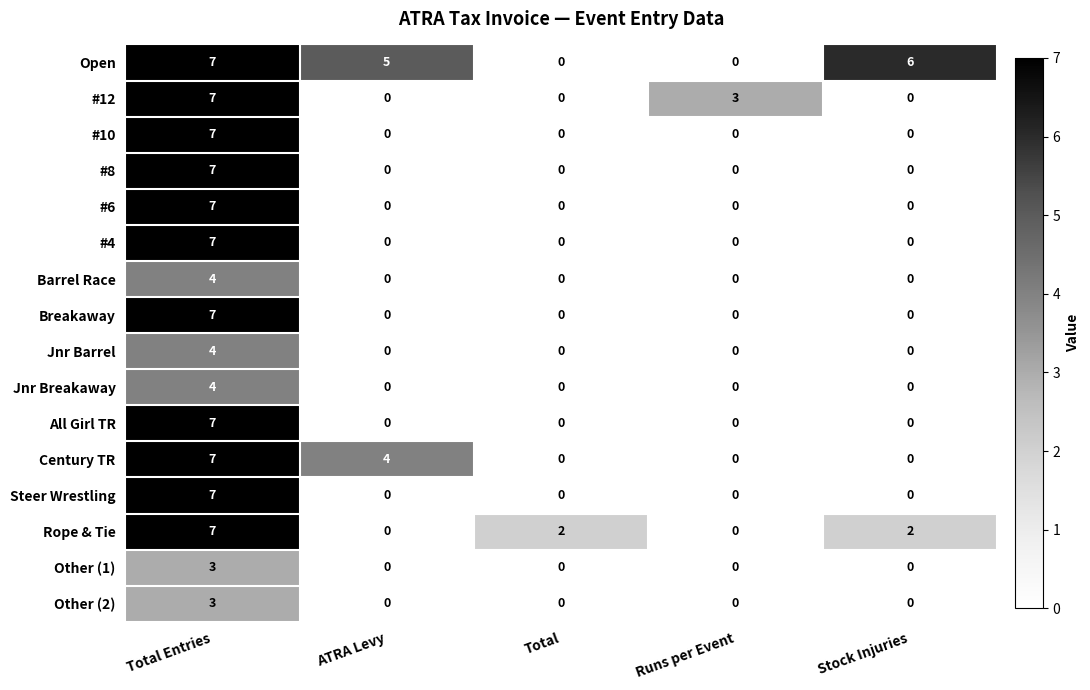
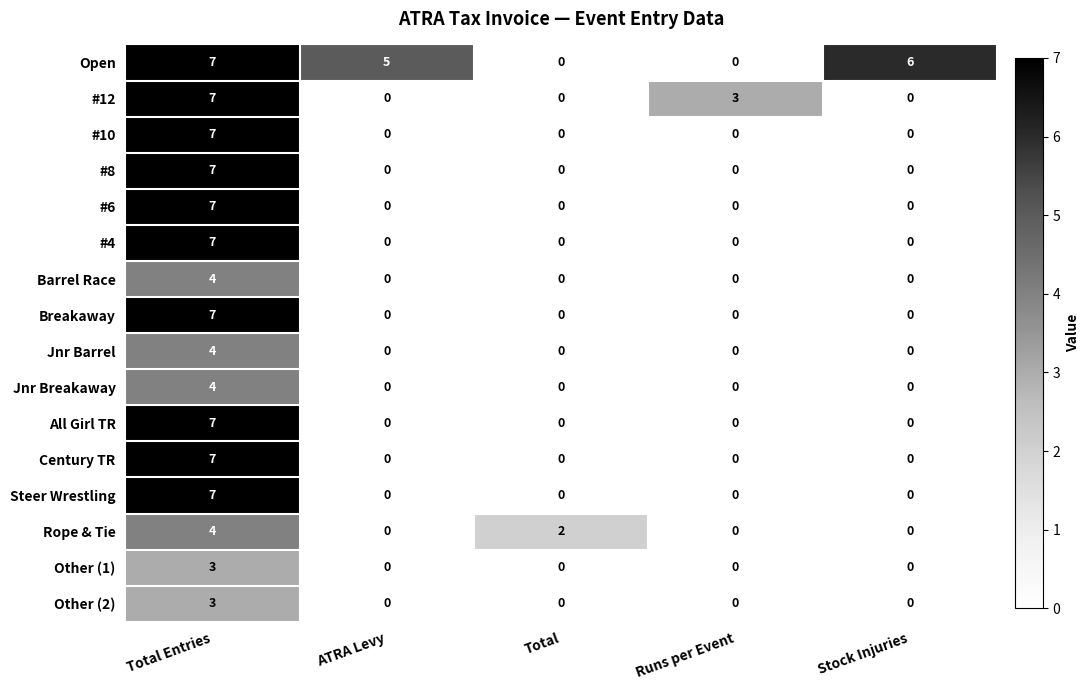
  {
    "Open": {
      "Total Entries": 7,
      "ATRA Levy": 5,
      "Total": 0,
      "Runs per Event": 0,
      "Stock Injuries": 6
    },
    "#12": {
      "Total Entries": 7,
      "ATRA Levy": 0,
      "Total": 0,
      "Runs per Event": 3,
      "Stock Injuries": 0
    },
    "#10": {
      "Total Entries": 7,
      "ATRA Levy": 0,
      "Total": 0,
      "Runs per Event": 0,
      "Stock Injuries": 0
    },
    "#8": {
      "Total Entries": 7,
      "ATRA Levy": 0,
      "Total": 0,
      "Runs per Event": 0,
      "Stock Injuries": 0
    },
    "#6": {
      "Total Entries": 7,
      "ATRA Levy": 0,
      "Total": 0,
      "Runs per Event": 0,
      "Stock Injuries": 0
    },
    "#4": {
      "Total Entries": 7,
      "ATRA Levy": 0,
      "Total": 0,
      "Runs per Event": 0,
      "Stock Injuries": 0
    },
    "Barrel Race": {
      "Total Entries": 4,
      "ATRA Levy": 0,
      "Total": 0,
      "Runs per Event": 0,
      "Stock Injuries": 0
    },
    "Breakaway": {
      "Total Entries": 7,
      "ATRA Levy": 0,
      "Total": 0,
      "Runs per Event": 0,
      "Stock Injuries": 0
    },
    "Jnr Barrel": {
      "Total Entries": 4,
      "ATRA Levy": 0,
      "Total": 0,
      "Runs per Event": 0,
      "Stock Injuries": 0
    },
    "Jnr Breakaway": {
      "Total Entries": 4,
      "ATRA Levy": 0,
      "Total": 0,
      "Runs per Event": 0,
      "Stock Injuries": 0
    },
    "All Girl TR": {
      "Total Entries": 7,
      "ATRA Levy": 0,
      "Total": 0,
      "Runs per Event": 0,
      "Stock Injuries": 0
    },
    "Century TR": {
      "Total Entries": 7,
-     "ATRA Levy": 4,
+     "ATRA Levy": 0,
      "Total": 0,
      "Runs per Event": 0,
      "Stock Injuries": 0
    },
    "Steer Wrestling": {
      "Total Entries": 7,
      "ATRA Levy": 0,
      "Total": 0,
      "Runs per Event": 0,
      "Stock Injuries": 0
    },
    "Rope & Tie": {
-     "Total Entries": 7,
+     "Total Entries": 4,
      "ATRA Levy": 0,
      "Total": 2,
      "Runs per Event": 0,
-     "Stock Injuries": 2
+     "Stock Injuries": 0
    },
    "Other (1)": {
      "Total Entries": 3,
      "ATRA Levy": 0,
      "Total": 0,
      "Runs per Event": 0,
      "Stock Injuries": 0
    },
    "Other (2)": {
      "Total Entries": 3,
      "ATRA Levy": 0,
      "Total": 0,
      "Runs per Event": 0,
      "Stock Injuries": 0
    }
  }
